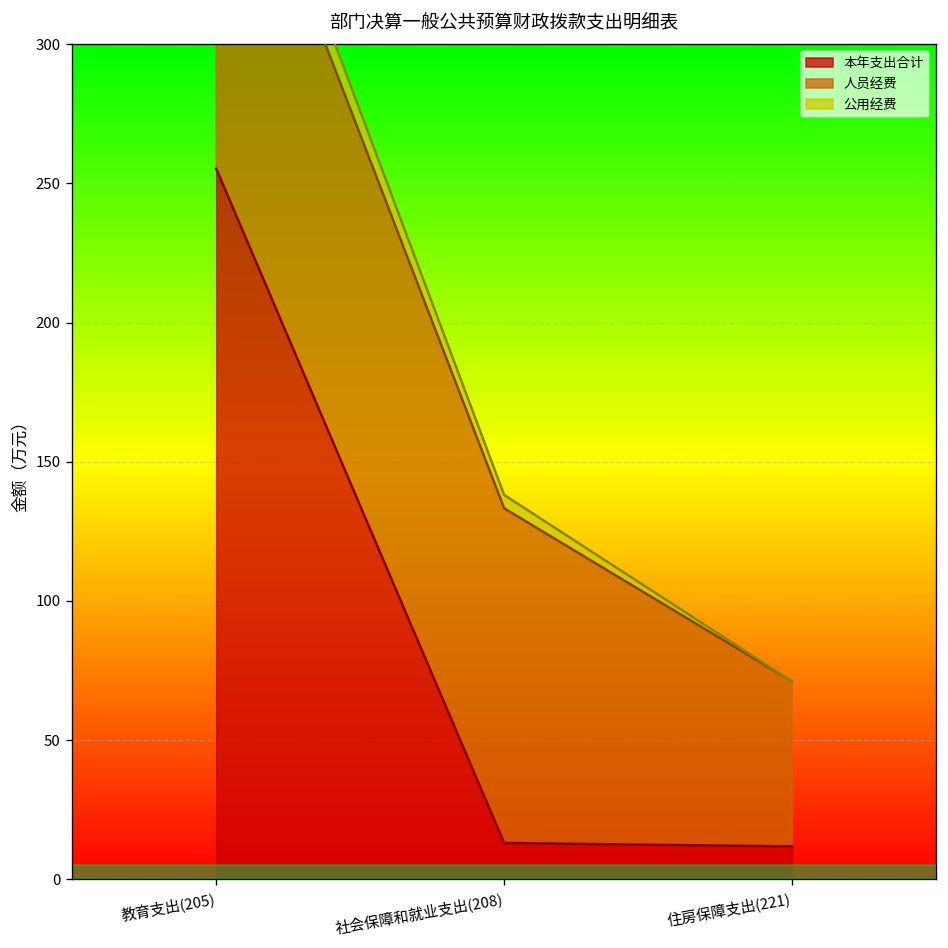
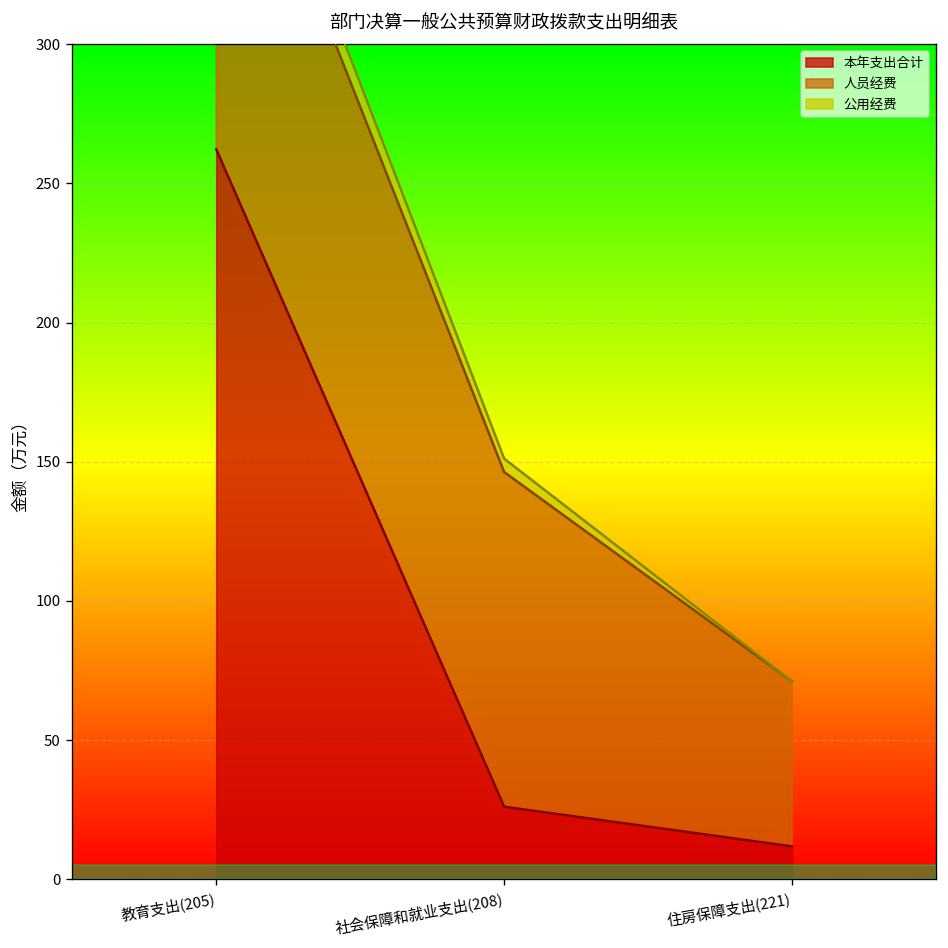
  {
    "本年支出合计": {
-     "教育支出(205)": 255,
-     "社会保障和就业支出(208)": 13,
+     "教育支出(205)": 262,
+     "社会保障和就业支出(208)": 26,
      "住房保障支出(221)": 12
    },
    "人员经费": {
      "社会保障和就业支出(208)": 120
    },
    "公用经费": {
      "社会保障和就业支出(208)": 5
    }
  }
